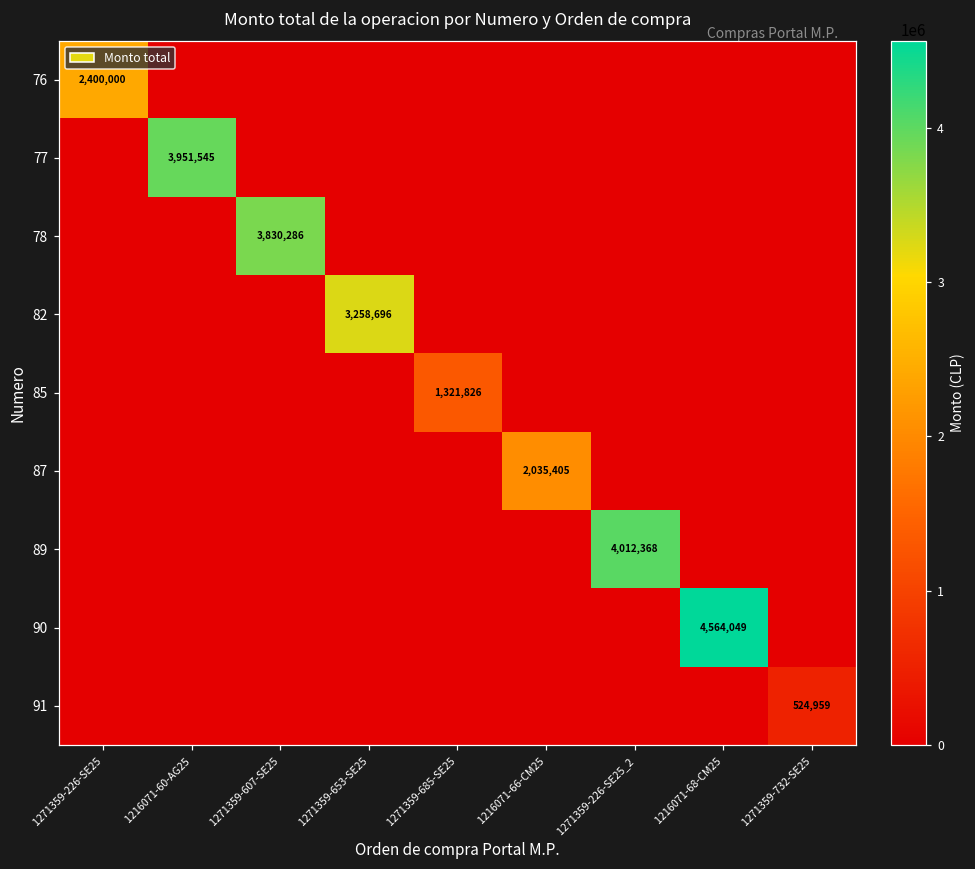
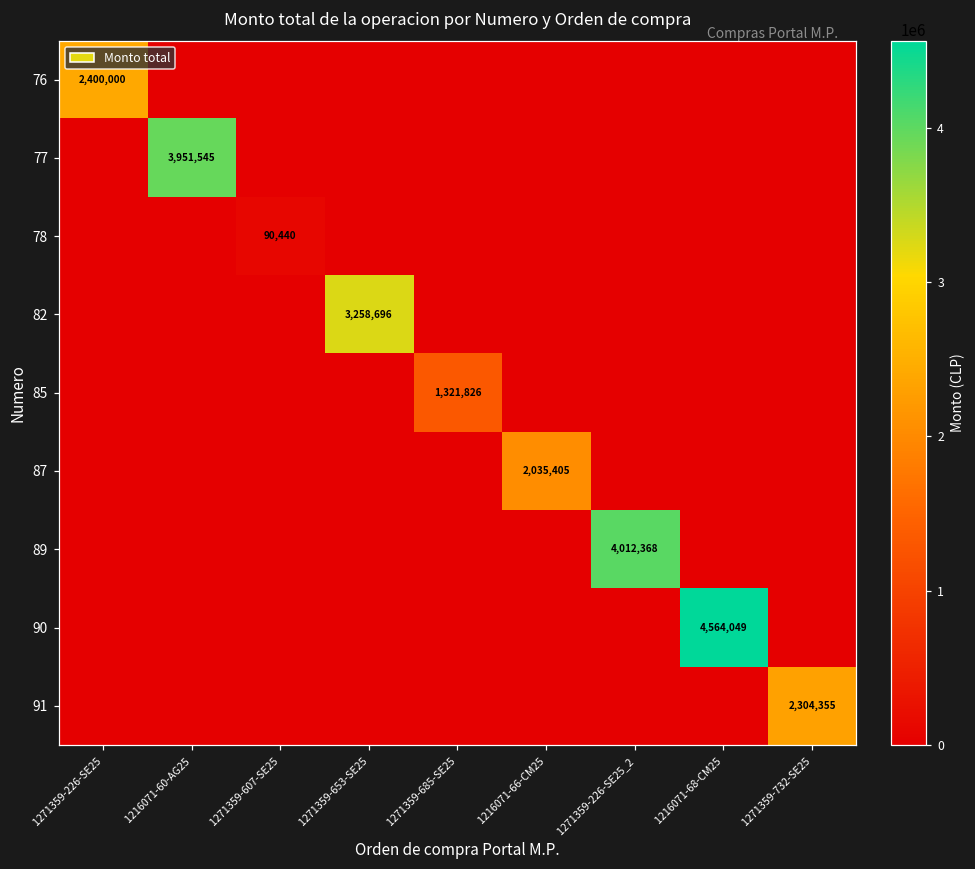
  {
    "76": {
      "1271359-226-SE25": "2,400,000"
    },
    "77": {
      "1216071-60-AG25": "3,951,545"
    },
    "78": {
-     "1271359-607-SE25": "3,830,286"
+     "1271359-607-SE25": "90,440"
    },
    "82": {
      "1271359-653-SE25": "3,258,696"
    },
    "85": {
      "1271359-685-SE25": "1,321,826"
    },
    "87": {
      "1216071-66-CM25": "2,035,405"
    },
    "89": {
      "1271359-226-SE25_2": "4,012,368"
    },
    "90": {
      "1216071-68-CM25": "4,564,049"
    },
    "91": {
-     "1271359-732-SE25": "524,959"
+     "1271359-732-SE25": "2,304,355"
    }
  }
